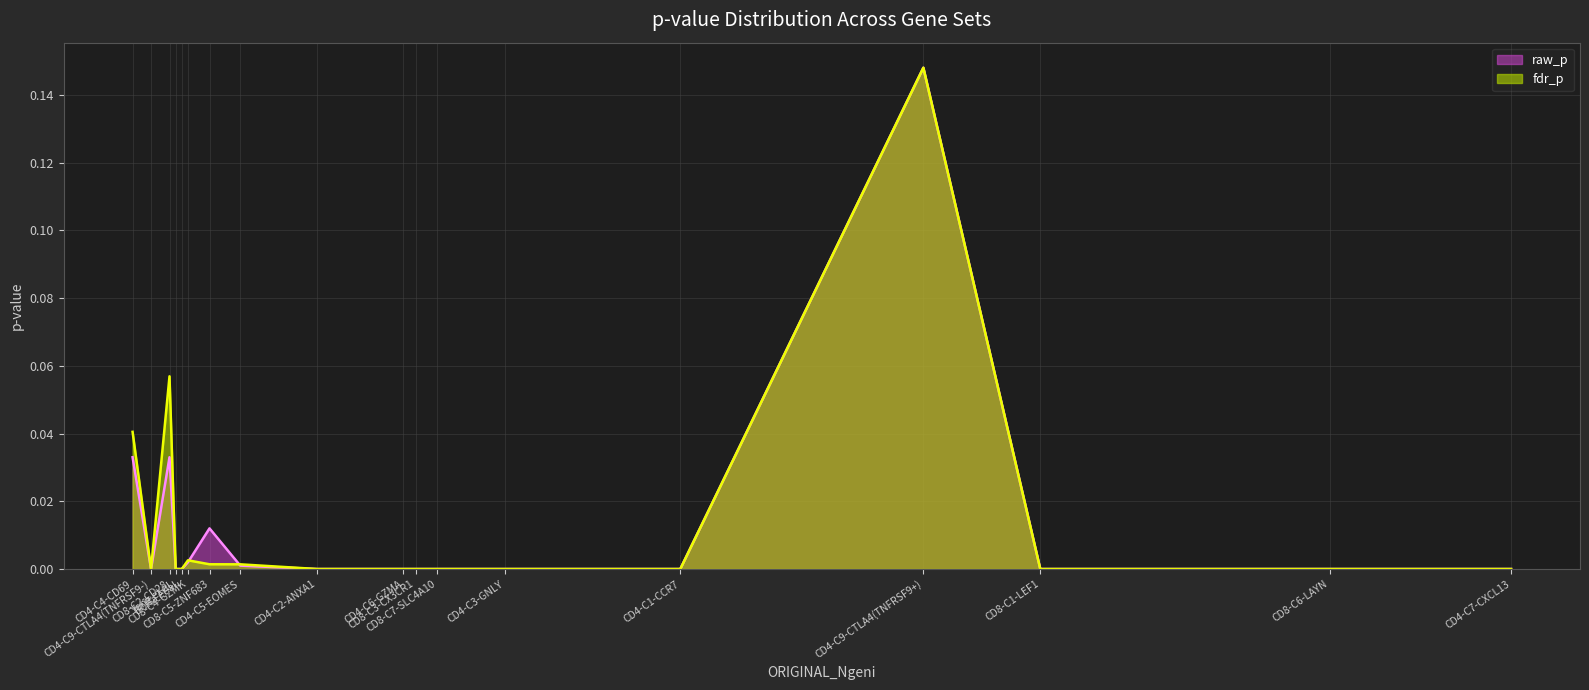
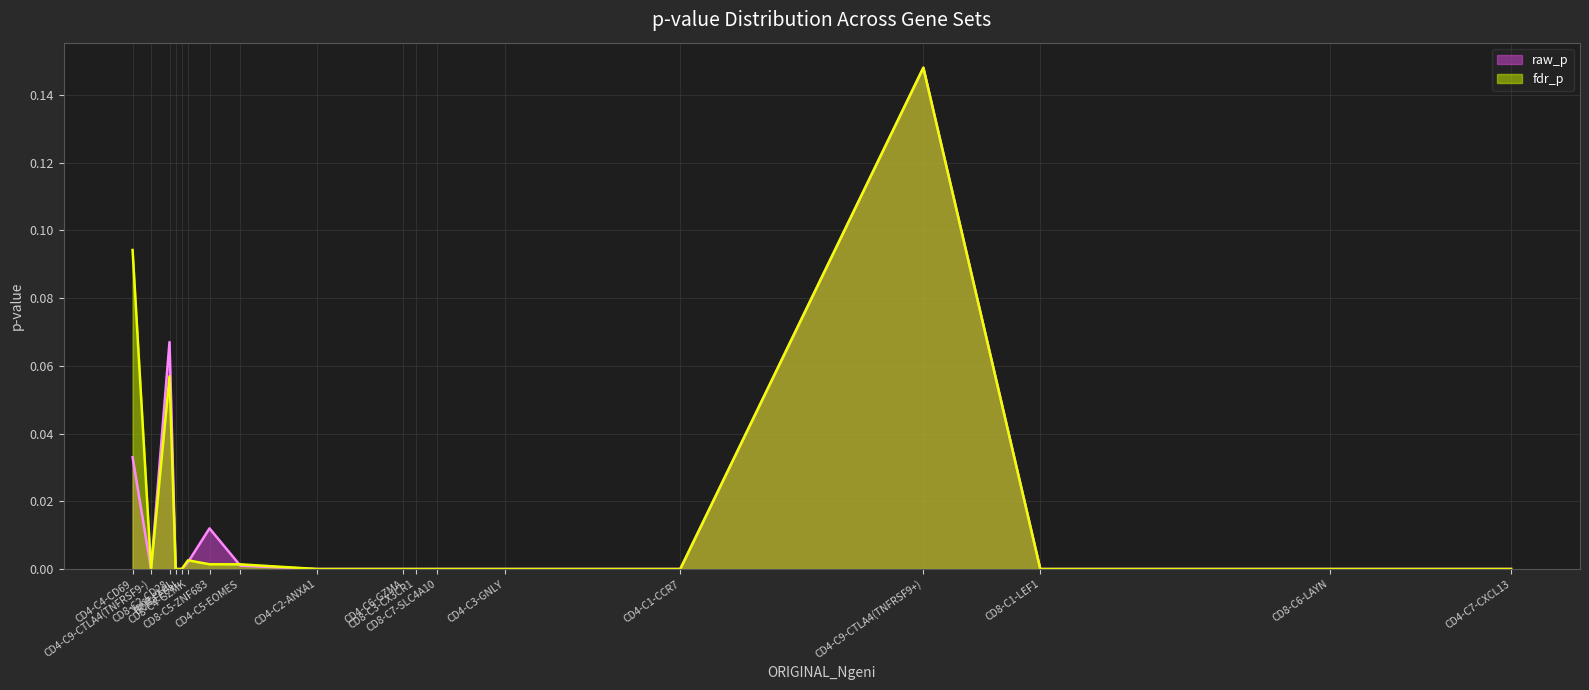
  {
    "raw_p": {
      "CD4-C4-CD69": 0.033,
-     "CD8-C2-CD28": 0.033,
+     "CD8-C2-CD28": 0.067,
      "CD8-C5-ZNF683": 0.012
    },
    "fdr_p": {
-     "CD4-C4-CD69": 0.040,
+     "CD4-C4-CD69": 0.094,
      "CD8-C2-CD28": 0.057,
      "CD8-C5-ZNF683": 0.001
    }
  }
